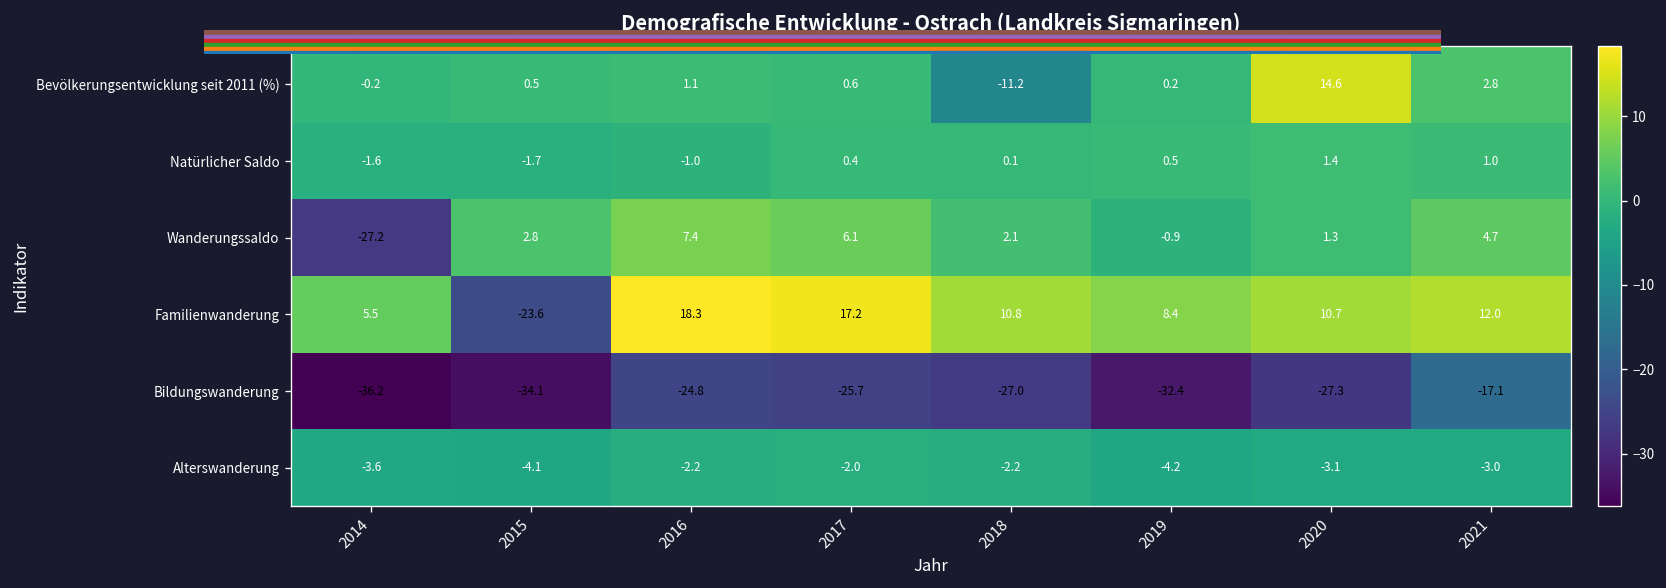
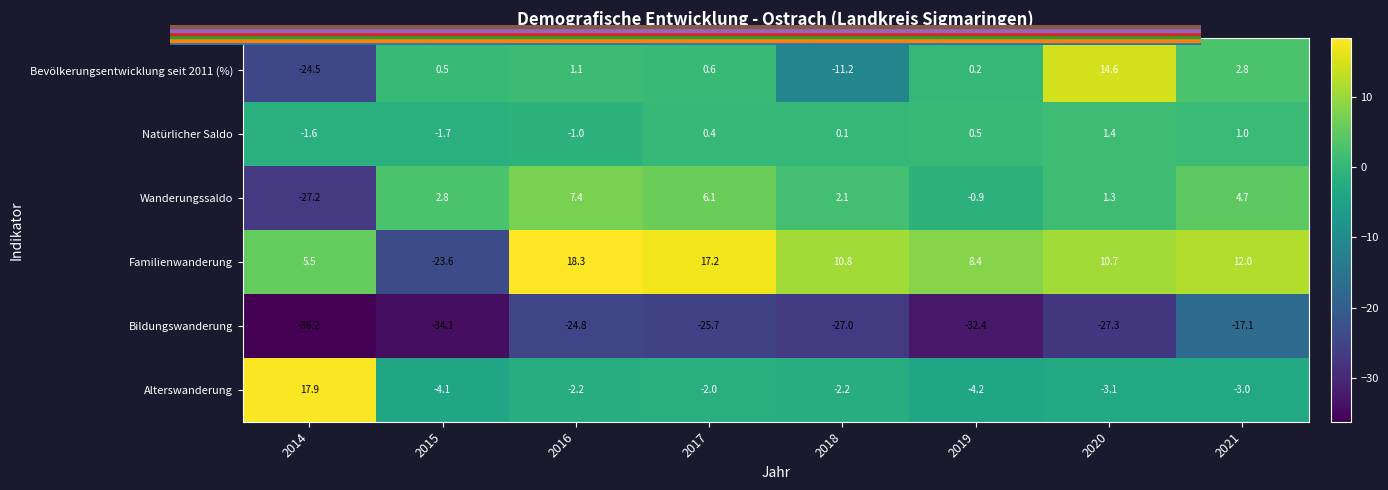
  {
    "Bevölkerungsentwicklung seit 2011 (%)": {
-     "2014": -0.2,
+     "2014": -24.5,
      "2015": 0.5,
      "2016": 1.1,
      "2017": 0.6,
      "2018": -11.2,
      "2019": 0.2,
      "2020": 14.6,
      "2021": 2.8
    },
    "Natürlicher Saldo": {
      "2014": -1.6,
      "2015": -1.7,
      "2016": -1.0,
      "2017": 0.4,
      "2018": 0.1,
      "2019": 0.5,
      "2020": 1.4,
      "2021": 1.0
    },
    "Wanderungssaldo": {
      "2014": -27.2,
      "2015": 2.8,
      "2016": 7.4,
      "2017": 6.1,
      "2018": 2.1,
      "2019": -0.9,
      "2020": 1.3,
      "2021": 4.7
    },
    "Familienwanderung": {
      "2014": 5.5,
      "2015": -23.6,
      "2016": 18.3,
      "2017": 17.2,
      "2018": 10.8,
      "2019": 8.4,
      "2020": 10.7,
      "2021": 12.0
    },
    "Bildungswanderung": {
      "2014": -36.2,
      "2015": -34.1,
      "2016": -24.8,
      "2017": -25.7,
      "2018": -27.0,
      "2019": -32.4,
      "2020": -27.3,
      "2021": -17.1
    },
    "Alterswanderung": {
-     "2014": -3.6,
+     "2014": 17.9,
      "2015": -4.1,
      "2016": -2.2,
      "2017": -2.0,
      "2018": -2.2,
      "2019": -4.2,
      "2020": -3.1,
      "2021": -3.0
    }
  }
